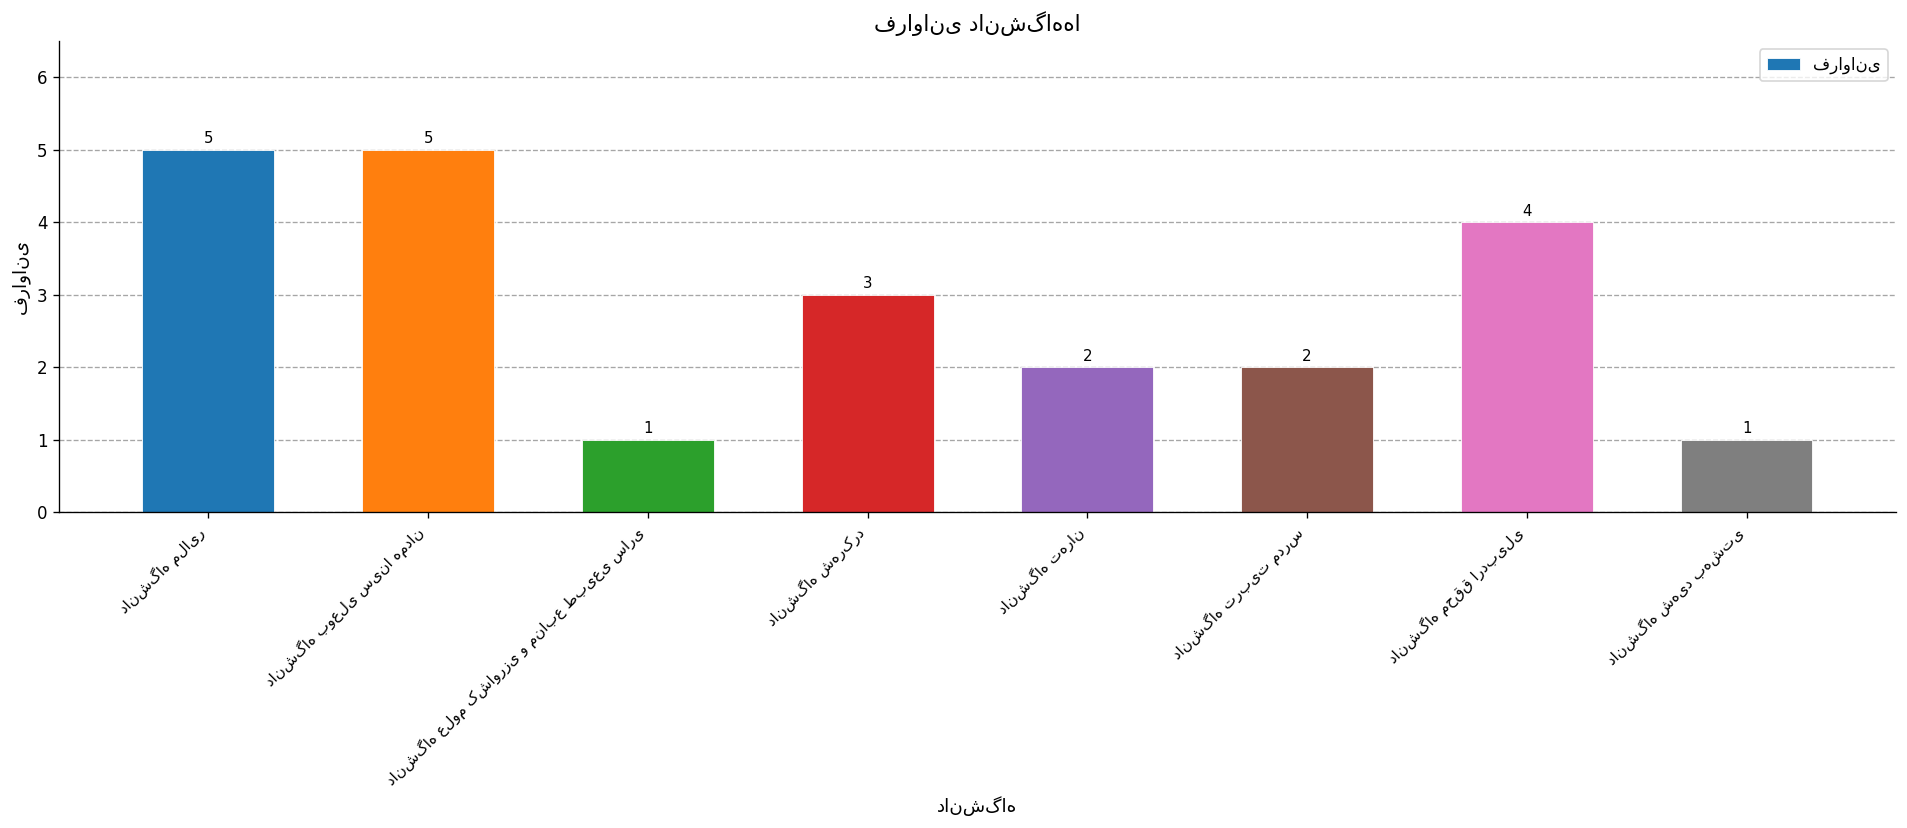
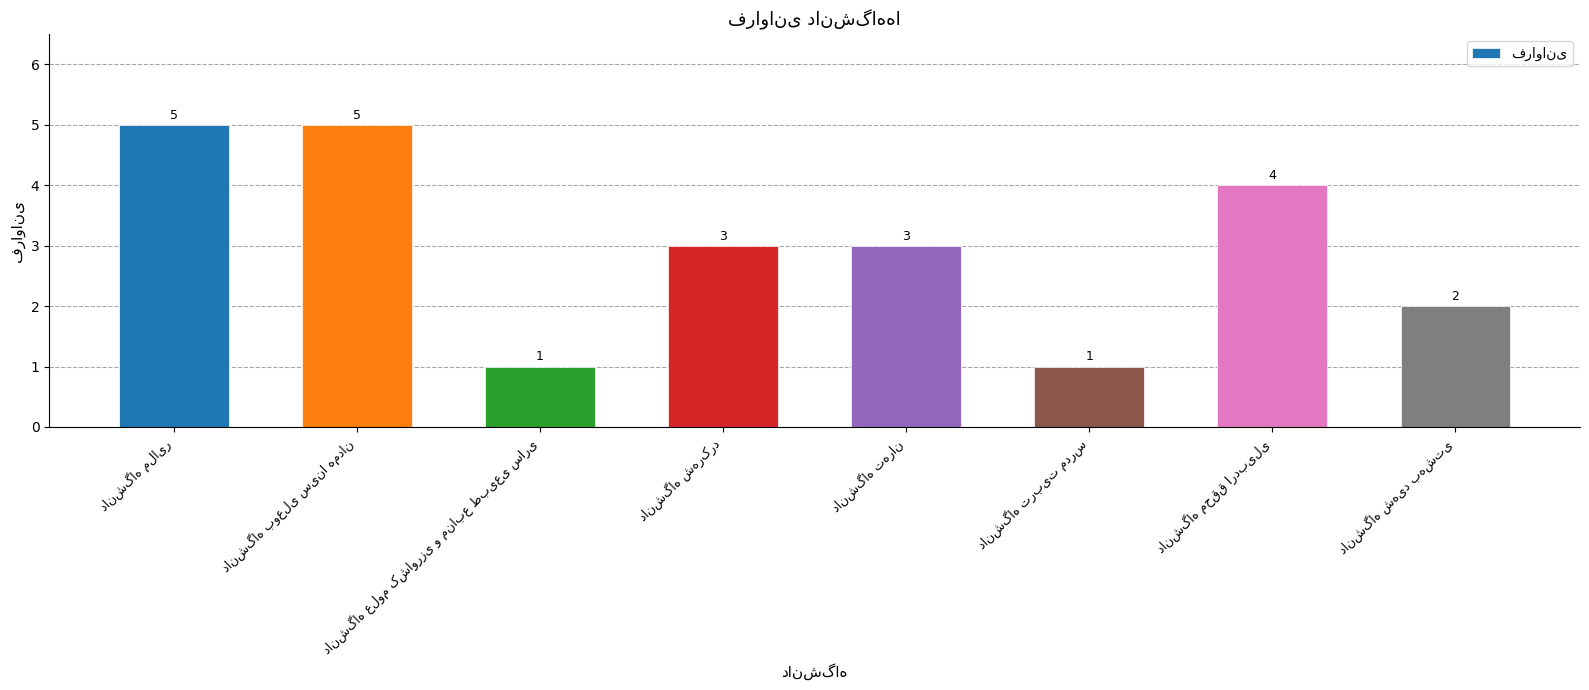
  {
    "دانشگاه ملایر": 5,
    "دانشگاه بوعلی سینا همدان": 5,
    "دانشگاه علوم کشاورزی و منابع طبیعی ساری": 1,
    "دانشگاه شهرکرد": 3,
-   "دانشگاه تهران": 2,
-   "دانشگاه تربیت مدرس": 2,
+   "دانشگاه تهران": 3,
+   "دانشگاه تربیت مدرس": 1,
    "دانشگاه محقق اردبیلی": 4,
-   "دانشگاه شهید بهشتی": 1
+   "دانشگاه شهید بهشتی": 2
  }
